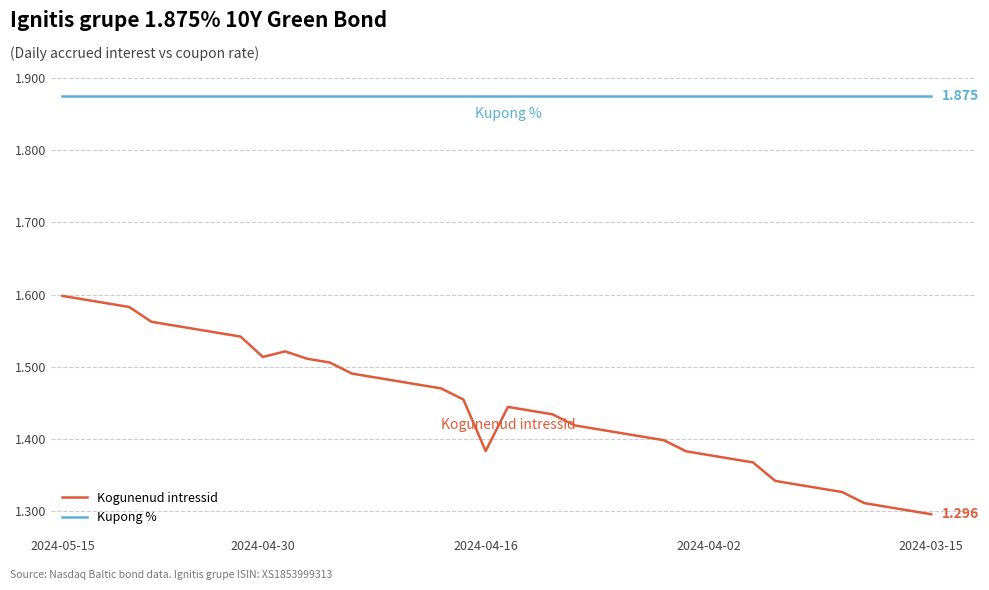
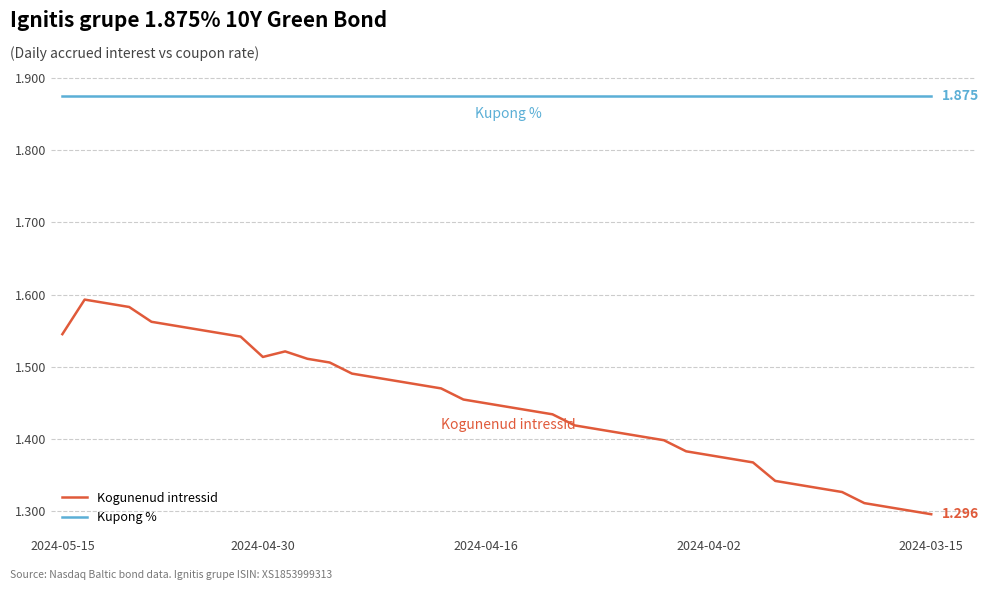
  {
    "Kogunenud intressid": {
-     "2024-05-15": 1.60,
+     "2024-05-15": 1.55,
      "2024-04-30": 1.51,
-     "2024-04-16": 1.38,
+     "2024-04-16": 1.45,
      "2024-04-02": 1.38
    },
    "Kupong %": {
      "2024-03-15": 1.875
    }
  }
